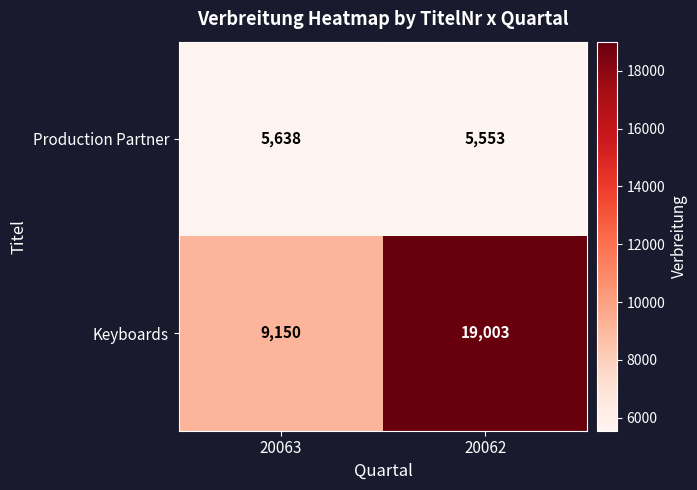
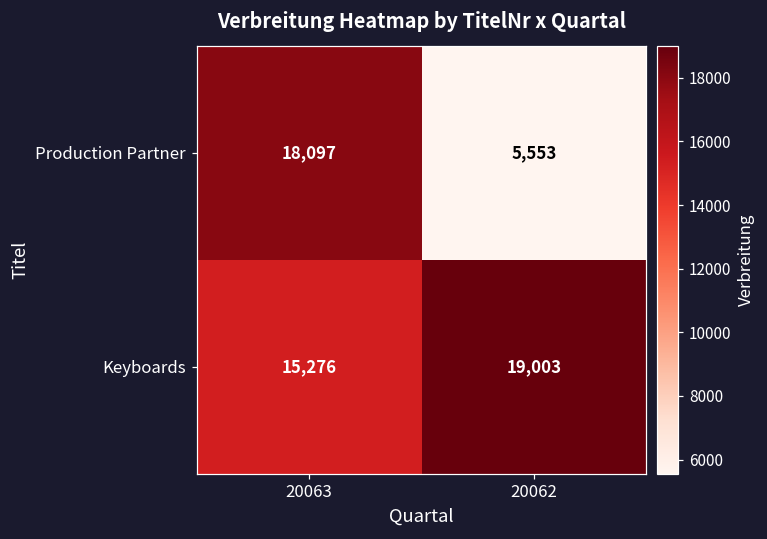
  {
    "Production Partner": {
-     "20063": "5,638",
+     "20063": "18,097",
      "20062": "5,553"
    },
    "Keyboards": {
-     "20063": "9,150",
+     "20063": "15,276",
      "20062": "19,003"
    }
  }
